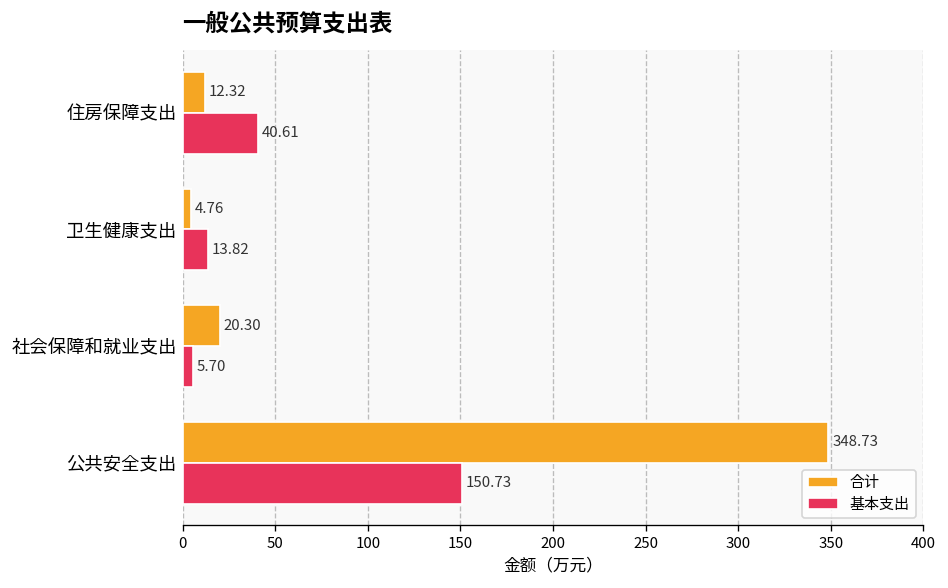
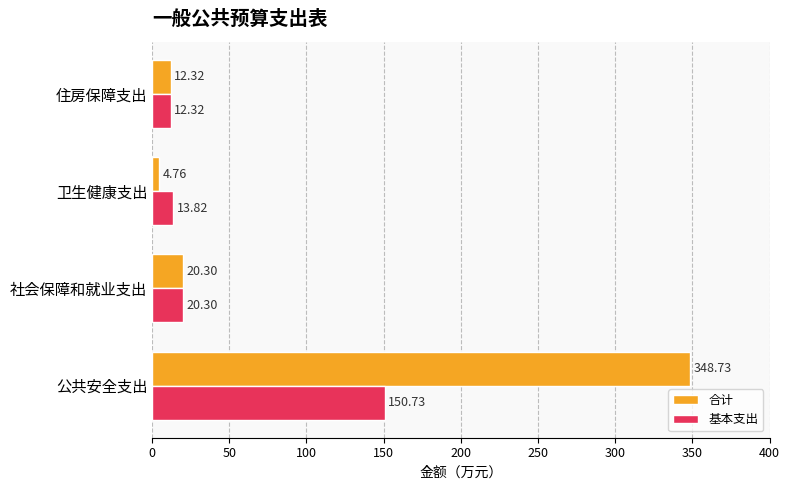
  {
    "合计": {
      "住房保障支出": 12.32,
      "卫生健康支出": 4.76,
      "社会保障和就业支出": 20.30,
      "公共安全支出": 348.73
    },
    "基本支出": {
-     "住房保障支出": 40.61,
+     "住房保障支出": 12.32,
      "卫生健康支出": 13.82,
-     "社会保障和就业支出": 5.70,
+     "社会保障和就业支出": 20.30,
      "公共安全支出": 150.73
    }
  }
